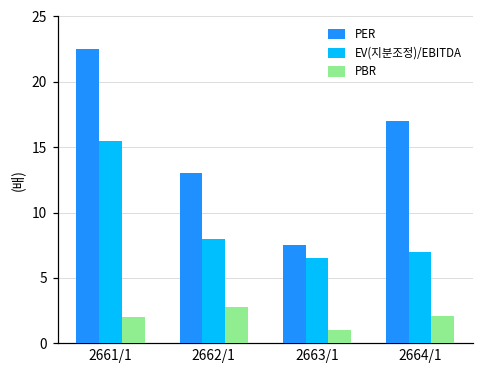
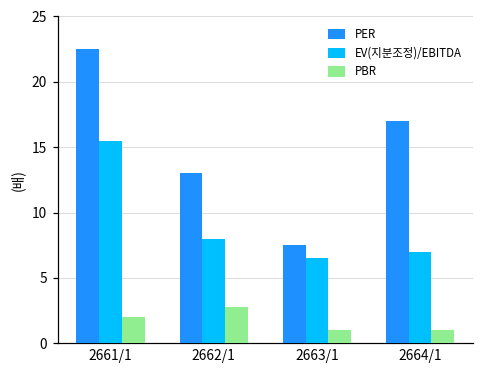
  {
    "PBR": {
      "2661/1": 2.0,
      "2662/1": 2.8,
      "2663/1": 1.0,
-     "2664/1": 2.1
+     "2664/1": 1.0
    }
  }
